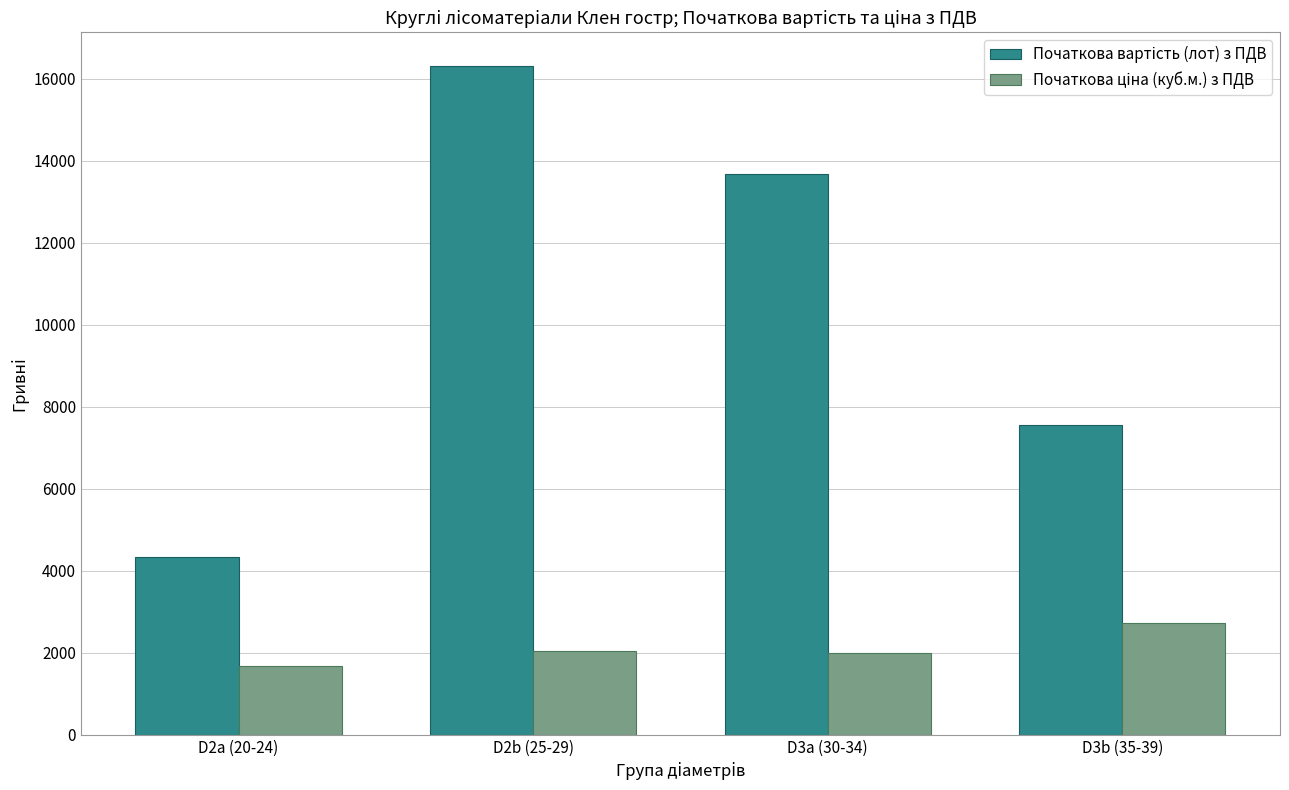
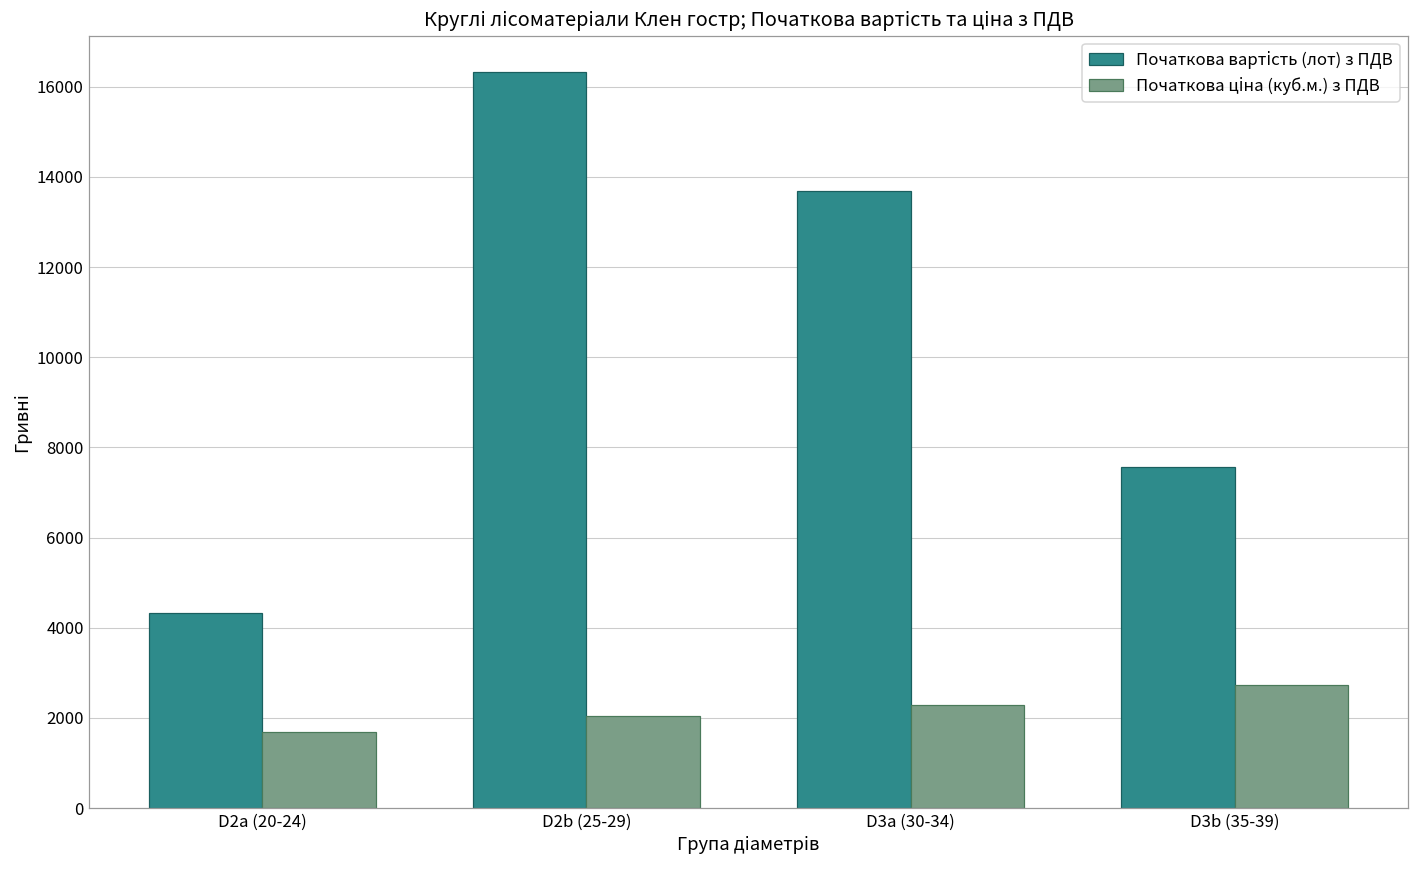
  {
    "Початкова вартість (лот) з ПДВ": {
      "D2a (20-24)": 4300,
      "D2b (25-29)": 16300,
      "D3a (30-34)": 13700,
      "D3b (35-39)": 7600
    },
    "Початкова ціна (куб.м.) з ПДВ": {
      "D2a (20-24)": 1700,
      "D2b (25-29)": 2000,
-     "D3a (30-34)": 2000,
+     "D3a (30-34)": 2300,
      "D3b (35-39)": 2700
    }
  }
